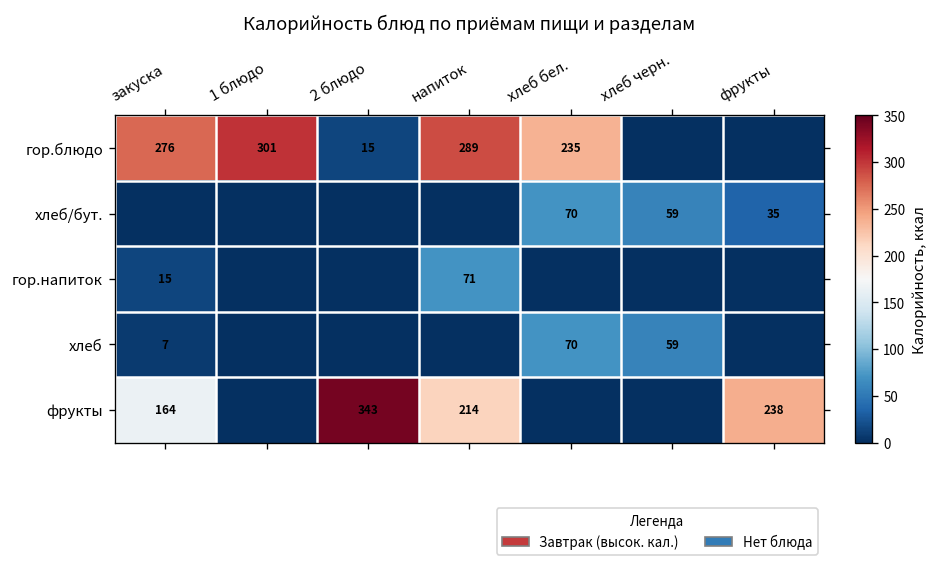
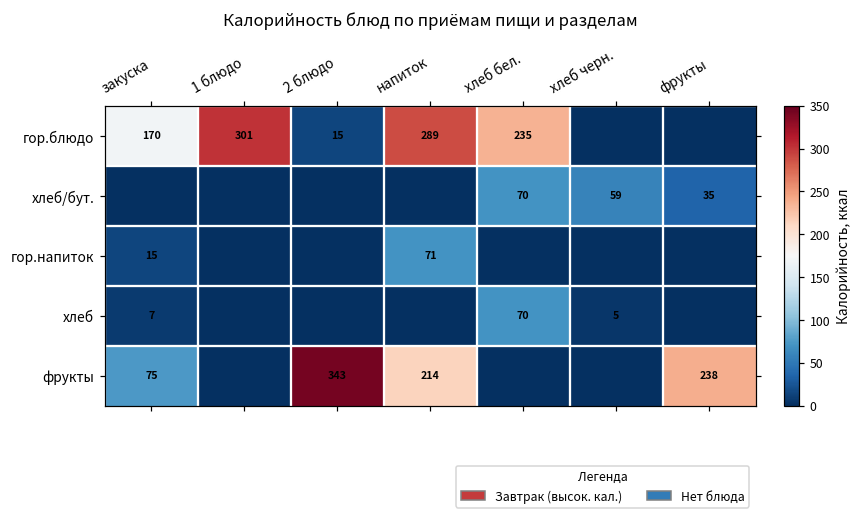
  {
    "гор.блюдо": {
-     "закуска": 276,
+     "закуска": 170,
      "1 блюдо": 301,
      "2 блюдо": 15,
      "напиток": 289,
      "хлеб бел.": 235
    },
    "хлеб/бут.": {
      "хлеб бел.": 70,
      "хлеб черн.": 59,
      "фрукты": 35
    },
    "гор.напиток": {
      "закуска": 15,
      "напиток": 71
    },
    "хлеб": {
      "закуска": 7,
      "хлеб бел.": 70,
-     "хлеб черн.": 59
+     "хлеб черн.": 5
    },
    "фрукты": {
-     "закуска": 164,
+     "закуска": 75,
      "2 блюдо": 343,
      "напиток": 214,
      "фрукты": 238
    }
  }
